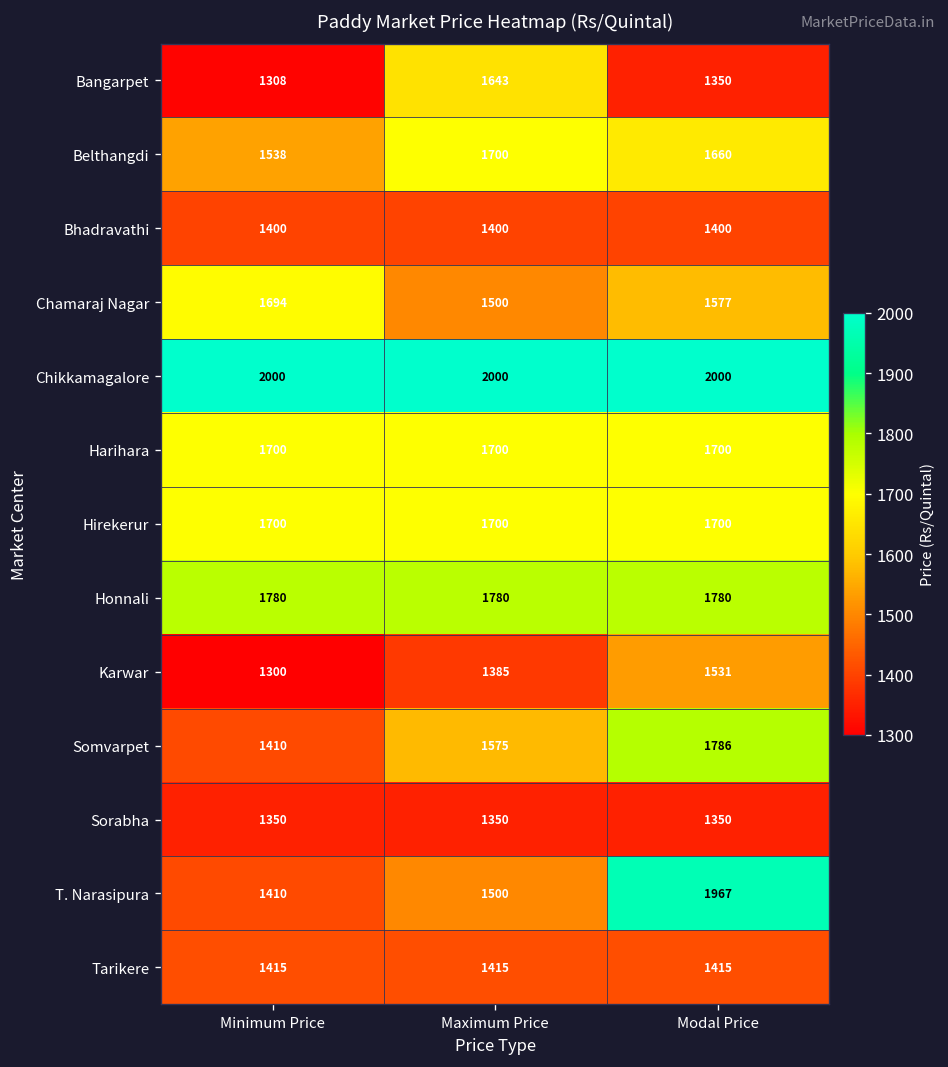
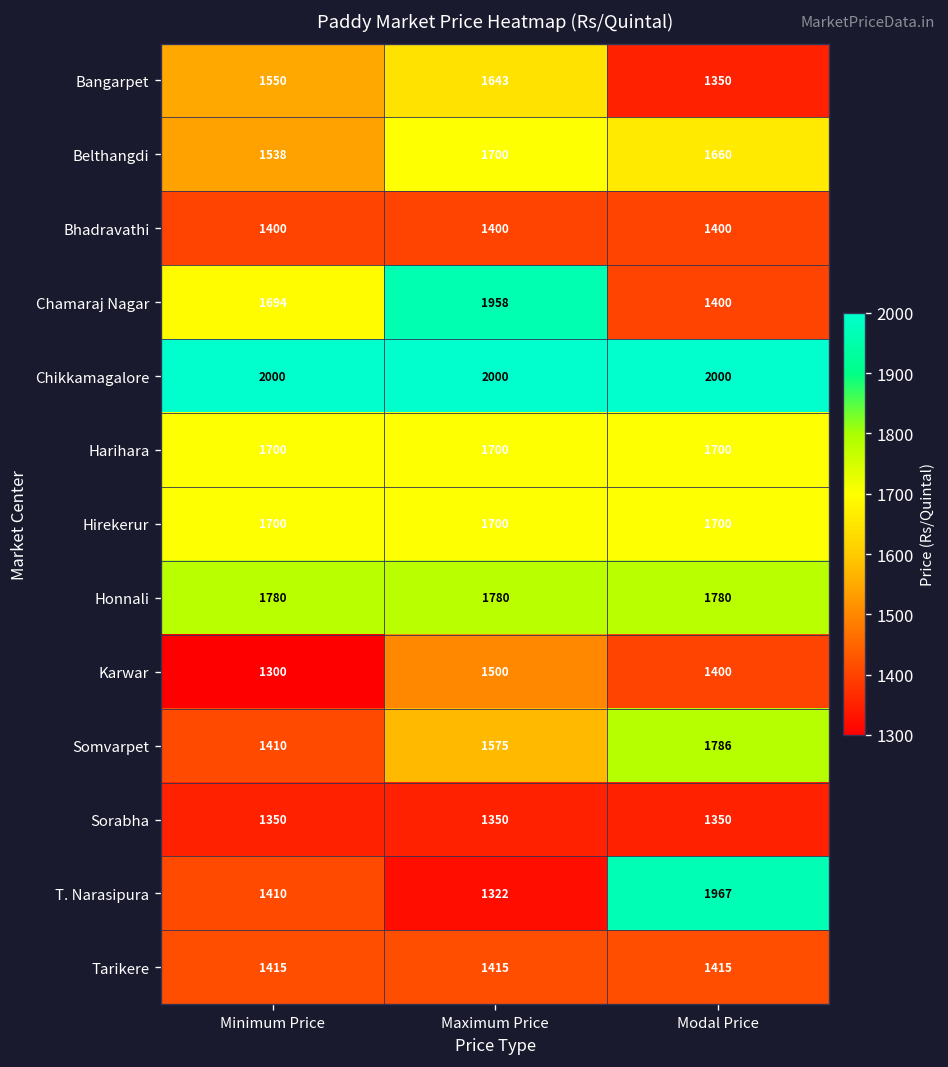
  {
    "Bangarpet": {
-     "Minimum Price": 1308,
+     "Minimum Price": 1550,
      "Maximum Price": 1643,
      "Modal Price": 1350
    },
    "Belthangdi": {
      "Minimum Price": 1538,
      "Maximum Price": 1700,
      "Modal Price": 1660
    },
    "Bhadravathi": {
      "Minimum Price": 1400,
      "Maximum Price": 1400,
      "Modal Price": 1400
    },
    "Chamaraj Nagar": {
      "Minimum Price": 1694,
-     "Maximum Price": 1500,
-     "Modal Price": 1577
+     "Maximum Price": 1958,
+     "Modal Price": 1400
    },
    "Chikkamagalore": {
      "Minimum Price": 2000,
      "Maximum Price": 2000,
      "Modal Price": 2000
    },
    "Harihara": {
      "Minimum Price": 1700,
      "Maximum Price": 1700,
      "Modal Price": 1700
    },
    "Hirekerur": {
      "Minimum Price": 1700,
      "Maximum Price": 1700,
      "Modal Price": 1700
    },
    "Honnali": {
      "Minimum Price": 1780,
      "Maximum Price": 1780,
      "Modal Price": 1780
    },
    "Karwar": {
      "Minimum Price": 1300,
-     "Maximum Price": 1385,
-     "Modal Price": 1531
+     "Maximum Price": 1500,
+     "Modal Price": 1400
    },
    "Somvarpet": {
      "Minimum Price": 1410,
      "Maximum Price": 1575,
      "Modal Price": 1786
    },
    "Sorabha": {
      "Minimum Price": 1350,
      "Maximum Price": 1350,
      "Modal Price": 1350
    },
    "T. Narasipura": {
      "Minimum Price": 1410,
-     "Maximum Price": 1500,
+     "Maximum Price": 1322,
      "Modal Price": 1967
    },
    "Tarikere": {
      "Minimum Price": 1415,
      "Maximum Price": 1415,
      "Modal Price": 1415
    }
  }
